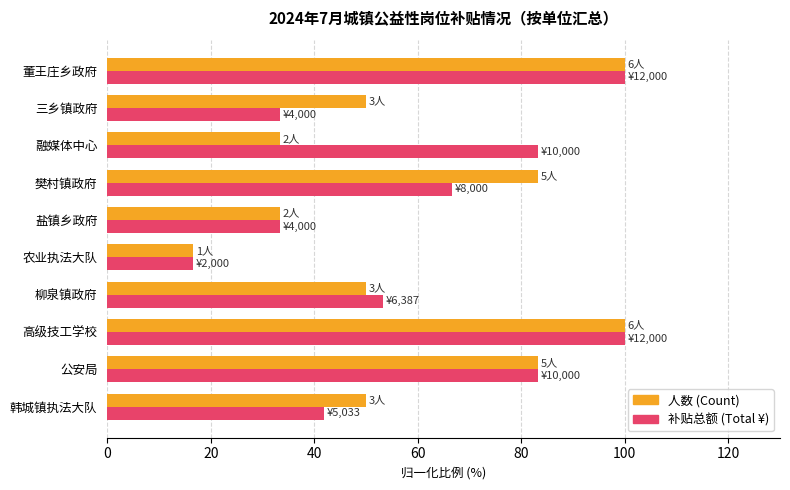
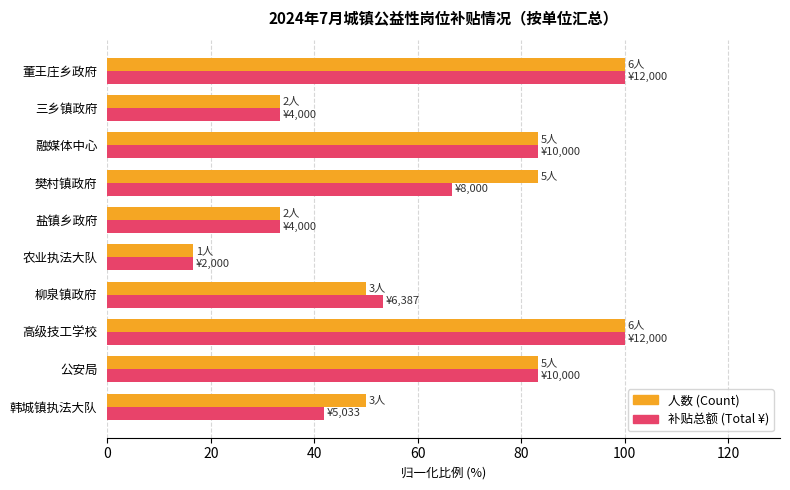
  {
    "人数 (Count)": {
-     "三乡镇政府": "3人",
-     "融媒体中心": "2人"
+     "三乡镇政府": "2人",
+     "融媒体中心": "5人"
    }
  }
